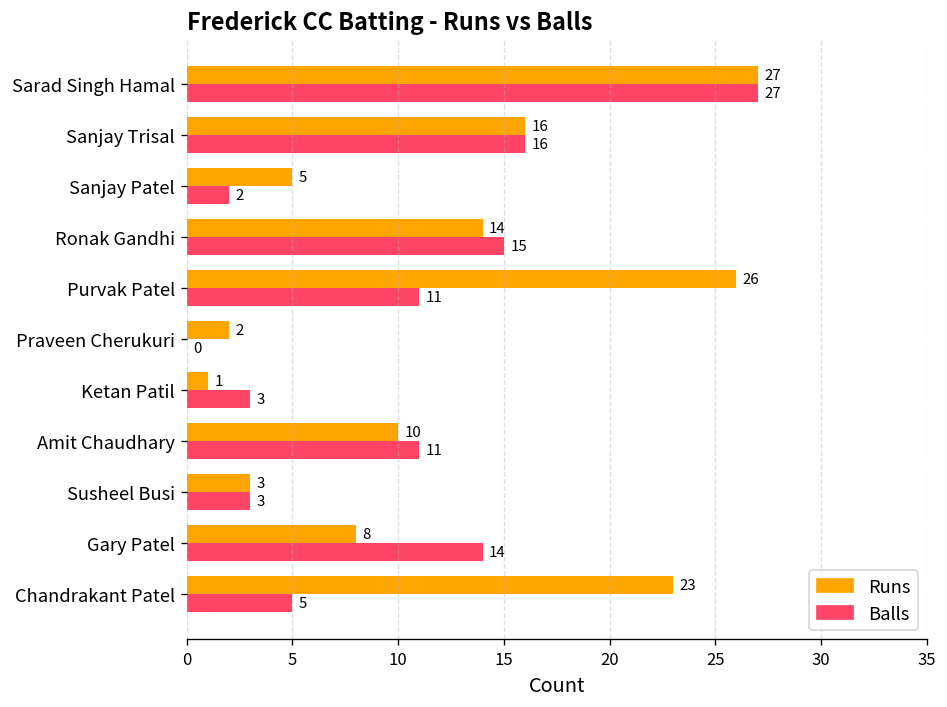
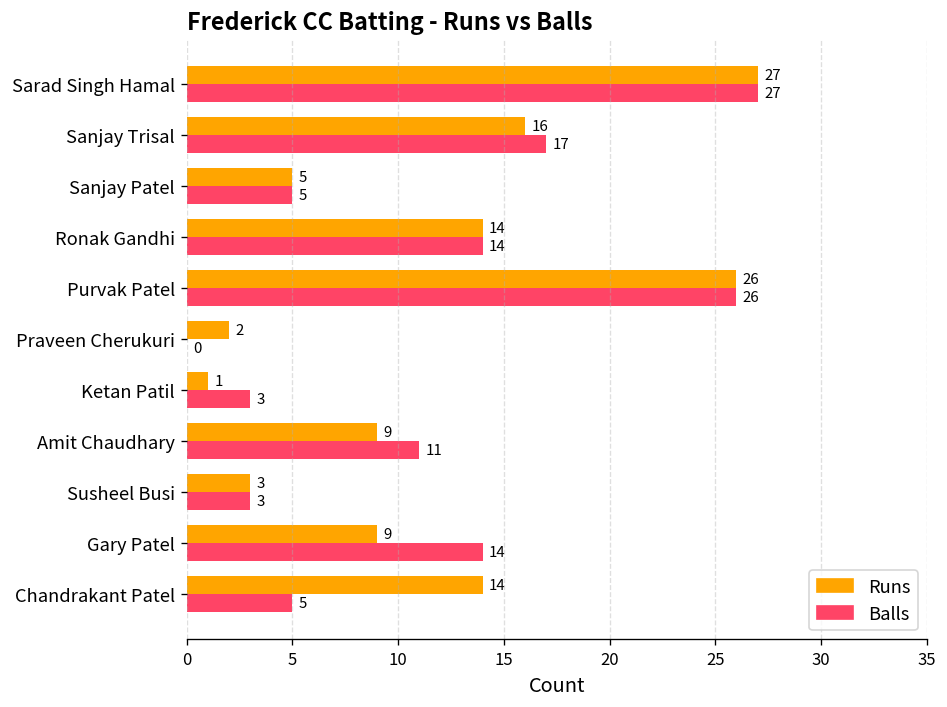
  {
    "Runs": {
      "Sarad Singh Hamal": 27,
      "Sanjay Trisal": 16,
      "Sanjay Patel": 5,
      "Ronak Gandhi": 14,
      "Purvak Patel": 26,
      "Praveen Cherukuri": 2,
      "Ketan Patil": 1,
-     "Amit Chaudhary": 10,
+     "Amit Chaudhary": 9,
      "Susheel Busi": 3,
-     "Gary Patel": 8,
-     "Chandrakant Patel": 23
+     "Gary Patel": 9,
+     "Chandrakant Patel": 14
    },
    "Balls": {
      "Sarad Singh Hamal": 27,
-     "Sanjay Trisal": 16,
-     "Sanjay Patel": 2,
-     "Ronak Gandhi": 15,
-     "Purvak Patel": 11,
+     "Sanjay Trisal": 17,
+     "Sanjay Patel": 5,
+     "Ronak Gandhi": 14,
+     "Purvak Patel": 26,
      "Praveen Cherukuri": 0,
      "Ketan Patil": 3,
      "Amit Chaudhary": 11,
      "Susheel Busi": 3,
      "Gary Patel": 14,
      "Chandrakant Patel": 5
    }
  }
